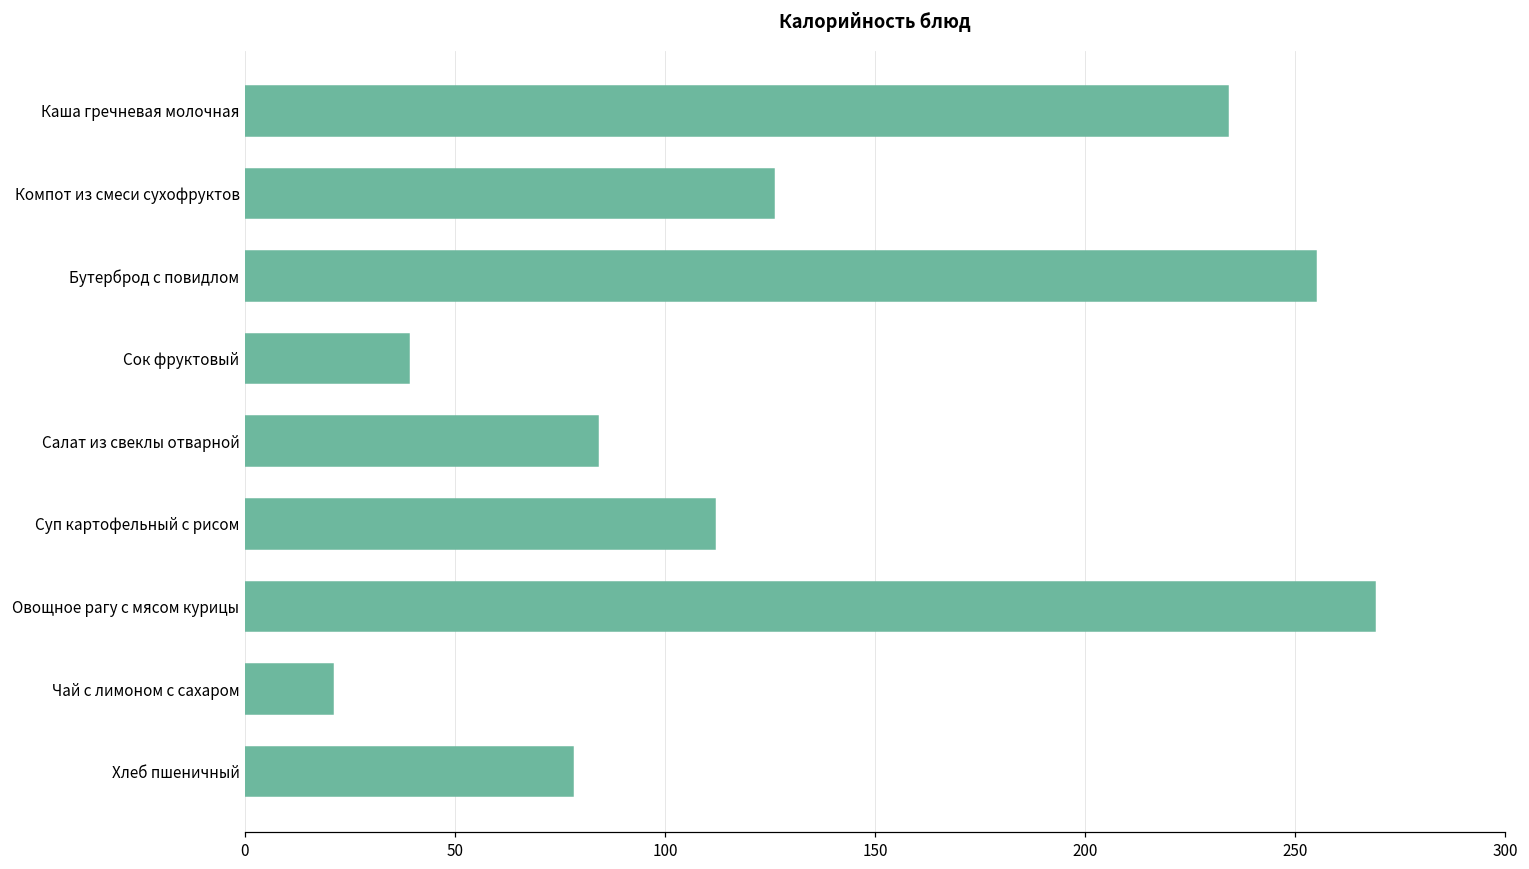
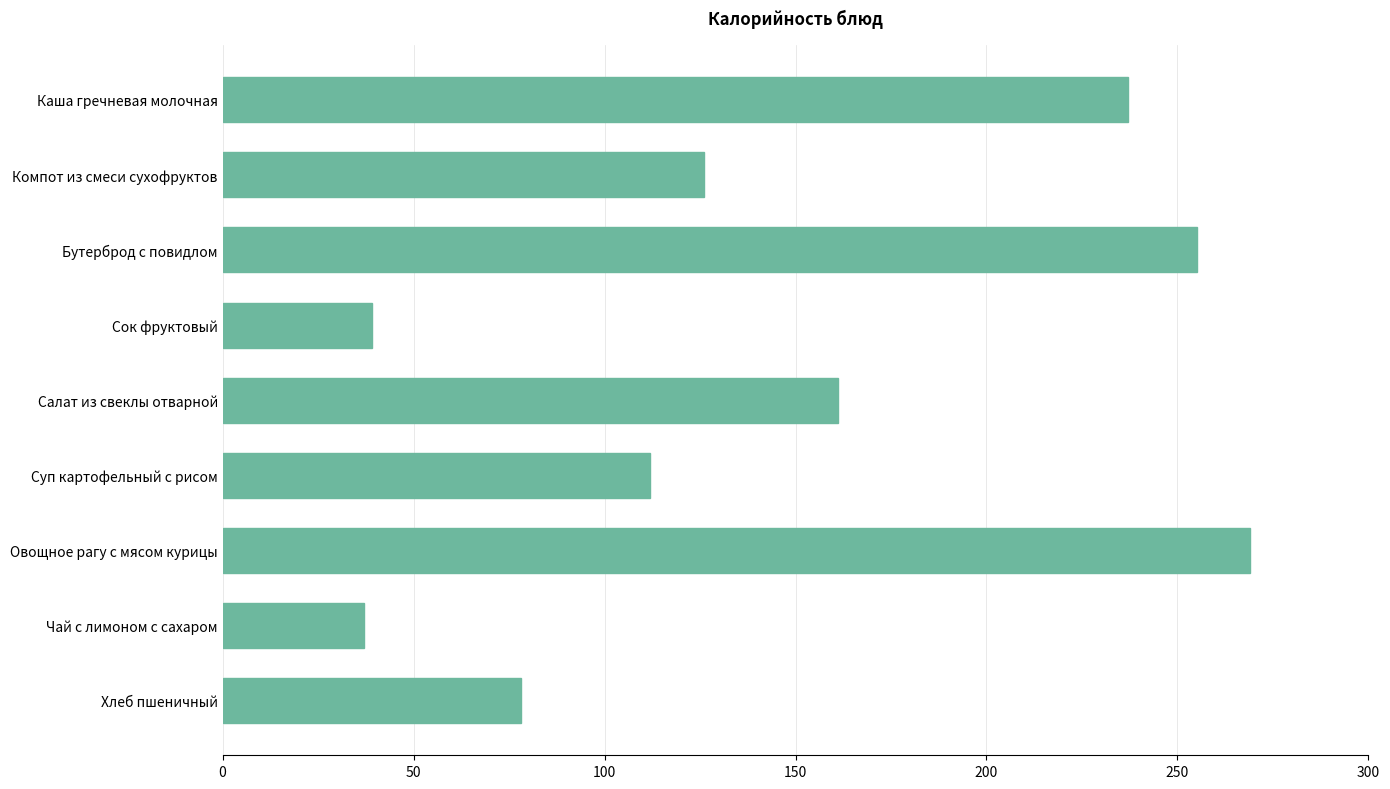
  {
-   "Каша гречневая молочная": 234,
+   "Каша гречневая молочная": 237,
    "Компот из смеси сухофруктов": 126,
    "Бутерброд с повидлом": 255,
    "Сок фруктовый": 39,
-   "Салат из свеклы отварной": 84,
+   "Салат из свеклы отварной": 161,
    "Суп картофельный с рисом": 112,
    "Овощное рагу с мясом курицы": 269,
-   "Чай с лимоном с сахаром": 21,
+   "Чай с лимоном с сахаром": 37,
    "Хлеб пшеничный": 78
  }
